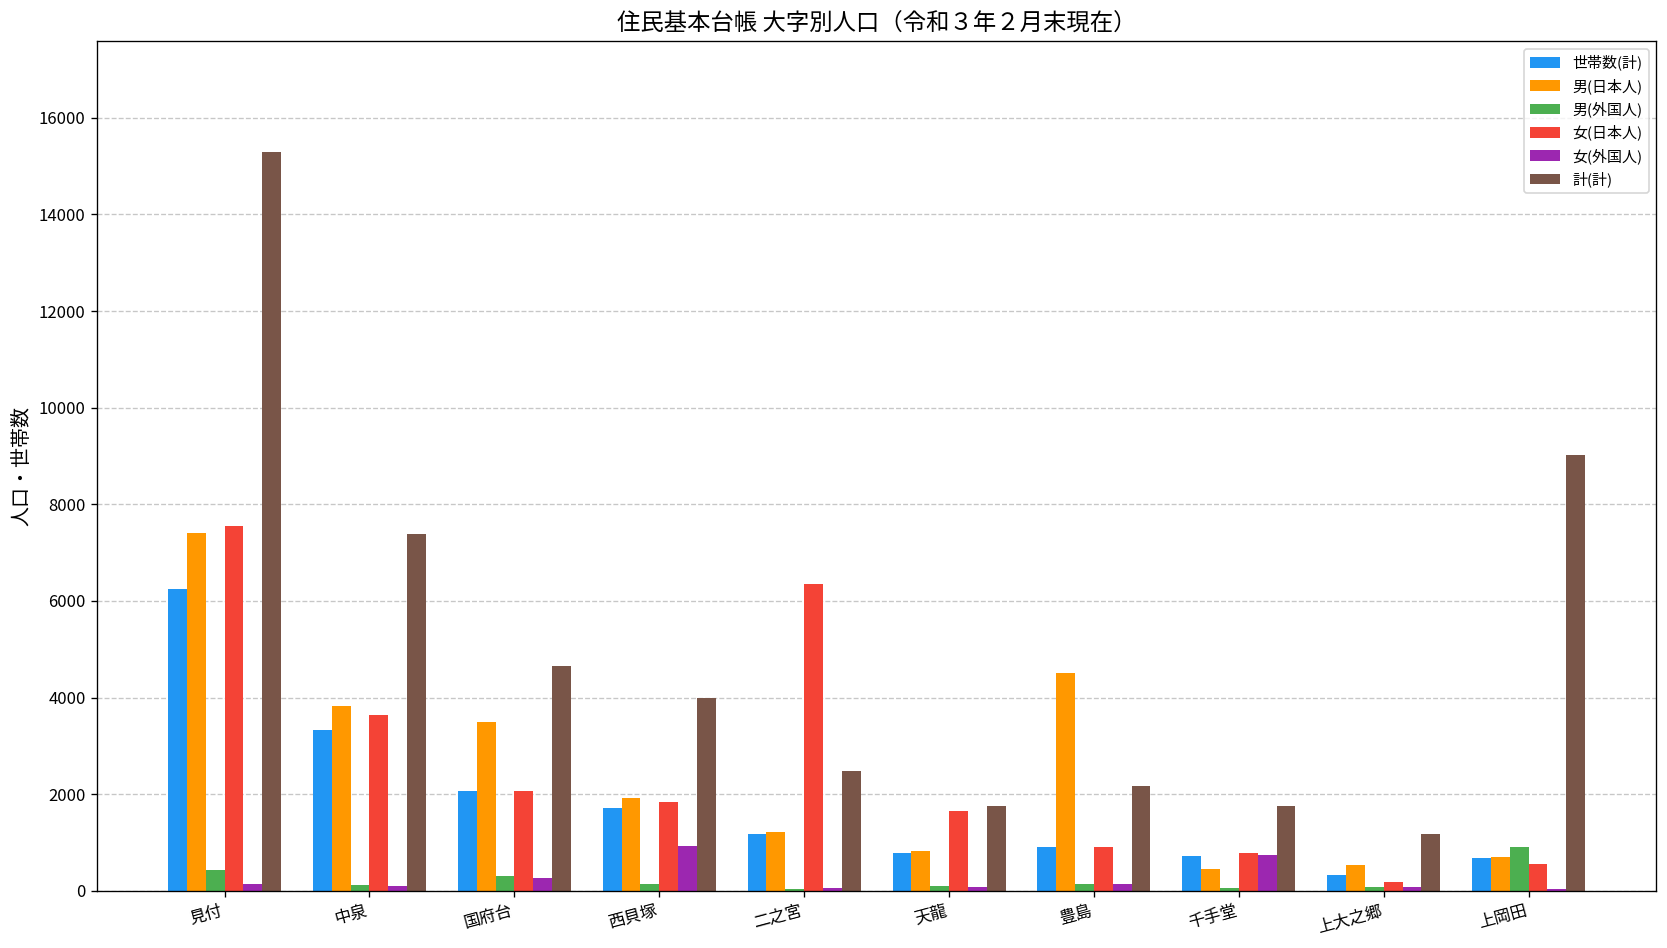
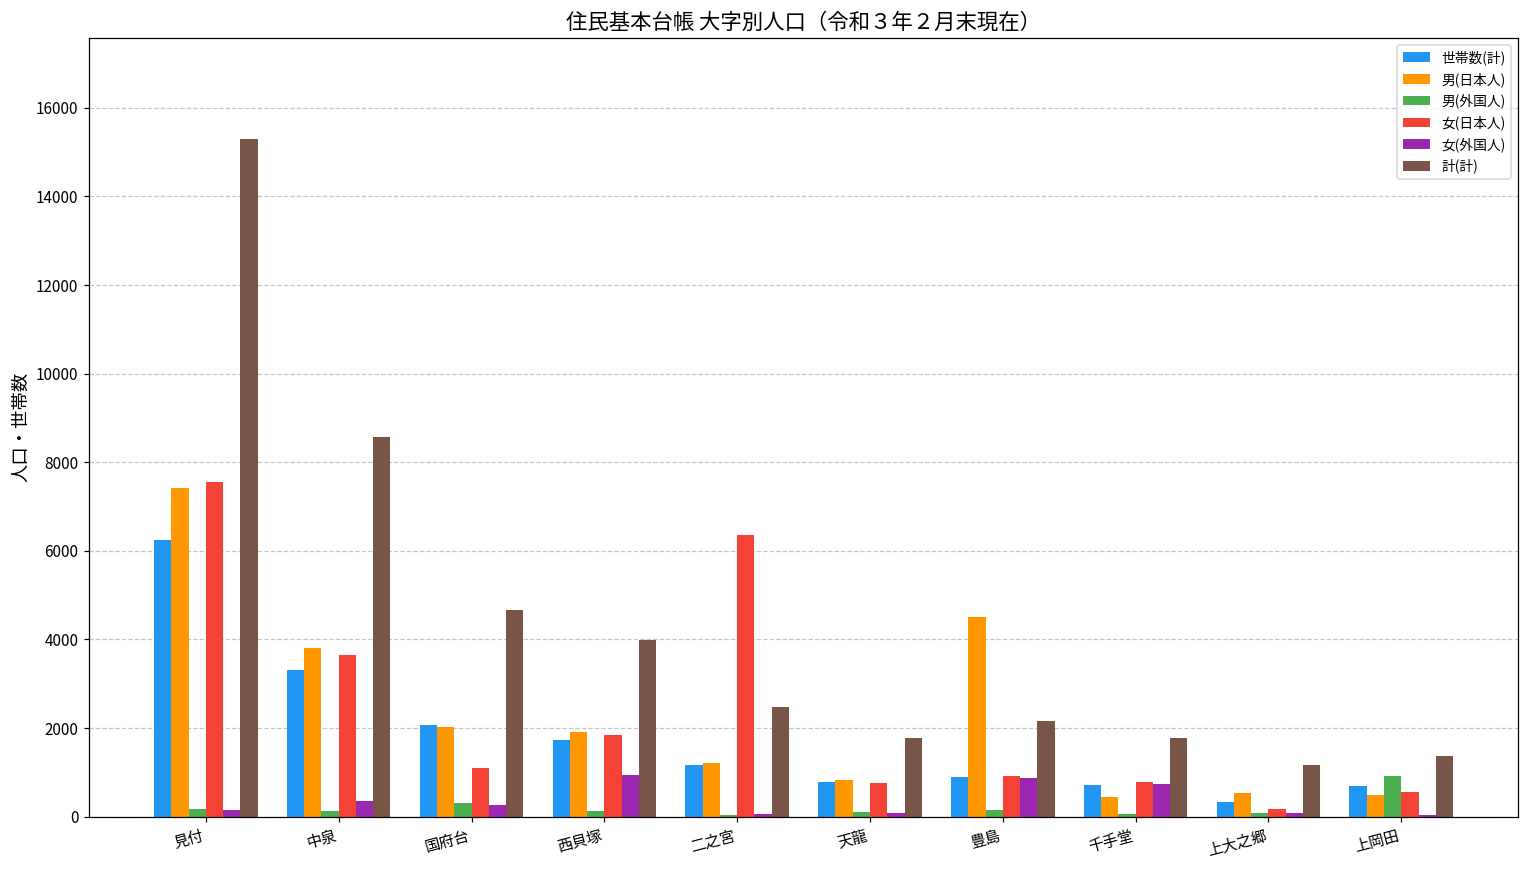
  {
    "世帯数(計)": {
      "見付": 6200,
      "中泉": 3300,
      "国府台": 2100,
      "西貝塚": 1700,
      "二之宮": 1200,
      "天龍": 800,
      "豊島": 900,
      "千手堂": 700,
      "上大之郷": 300,
      "上岡田": 700
    },
    "男(日本人)": {
      "見付": 7400,
      "中泉": 3800,
-     "国府台": 3500,
+     "国府台": 2000,
      "西貝塚": 1900,
      "二之宮": 1200,
      "天龍": 800,
      "豊島": 4500,
      "千手堂": 500,
      "上大之郷": 500,
-     "上岡田": 700
+     "上岡田": 500
    },
    "男(外国人)": {
-     "見付": 400,
+     "見付": 200,
      "中泉": 100,
      "国府台": 300,
      "西貝塚": 100,
      "天龍": 100,
      "豊島": 200,
      "上大之郷": 100,
      "上岡田": 900
    },
    "女(日本人)": {
      "見付": 7600,
      "中泉": 3600,
-     "国府台": 2100,
+     "国府台": 1100,
      "西貝塚": 1800,
      "二之宮": 6400,
-     "天龍": 1700,
+     "天龍": 800,
      "豊島": 900,
      "千手堂": 800,
      "上大之郷": 200,
      "上岡田": 600
    },
    "女(外国人)": {
      "見付": 200,
-     "中泉": 100,
+     "中泉": 400,
      "国府台": 300,
      "西貝塚": 900,
      "天龍": 100,
-     "豊島": 100,
+     "豊島": 900,
      "千手堂": 700,
      "上大之郷": 100
    },
    "計(計)": {
      "見付": 15300,
-     "中泉": 7400,
+     "中泉": 8600,
      "国府台": 4700,
      "西貝塚": 4000,
      "二之宮": 2500,
      "天龍": 1800,
      "豊島": 2200,
      "千手堂": 1800,
      "上大之郷": 1200,
-     "上岡田": 9000
+     "上岡田": 1400
    }
  }
